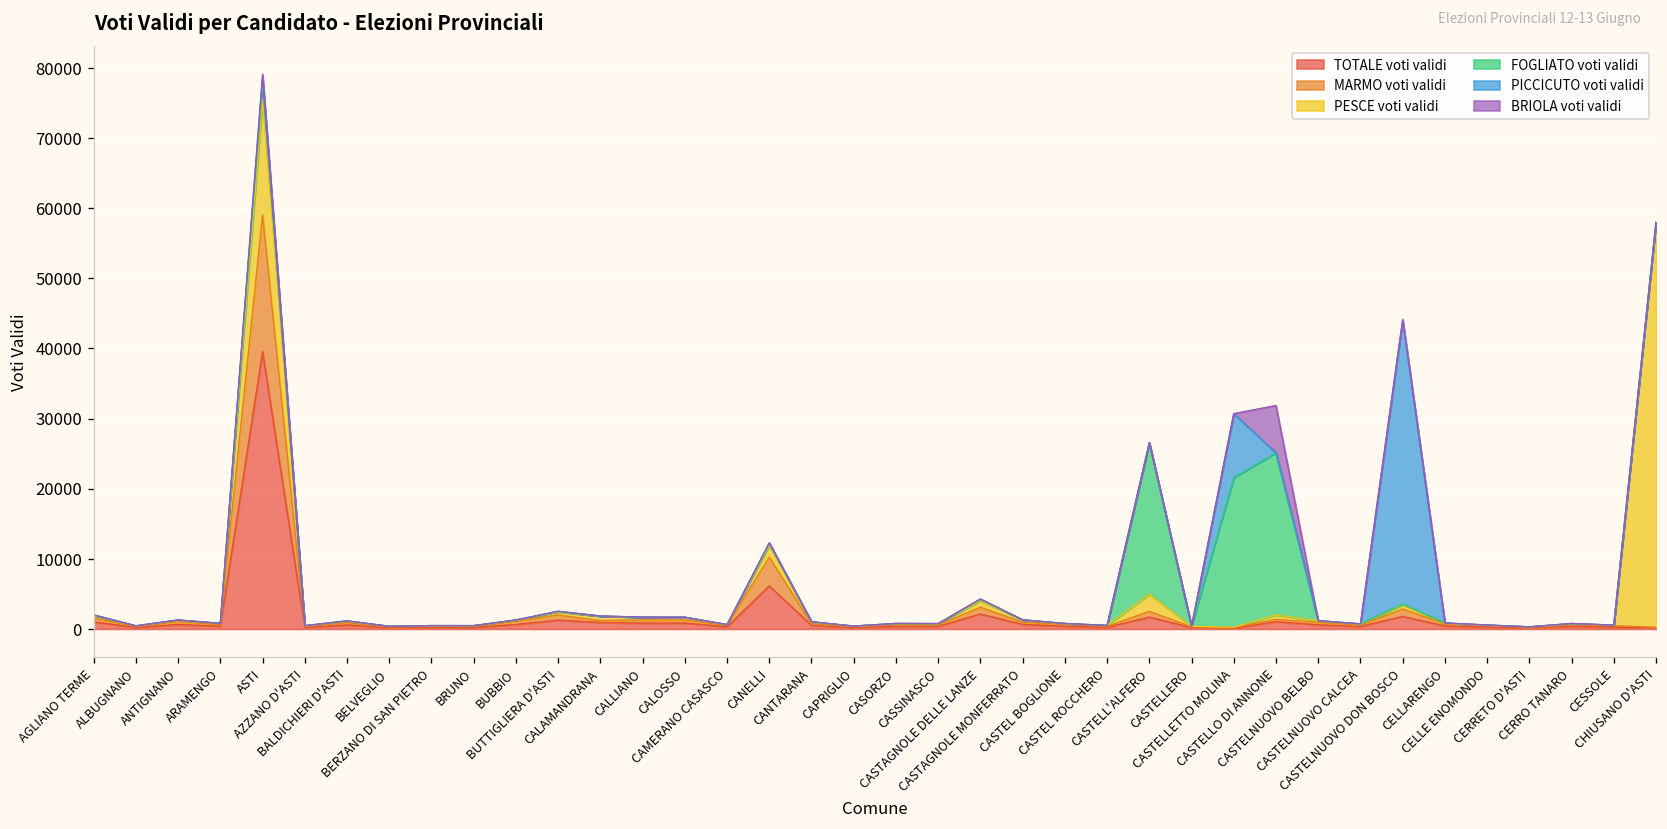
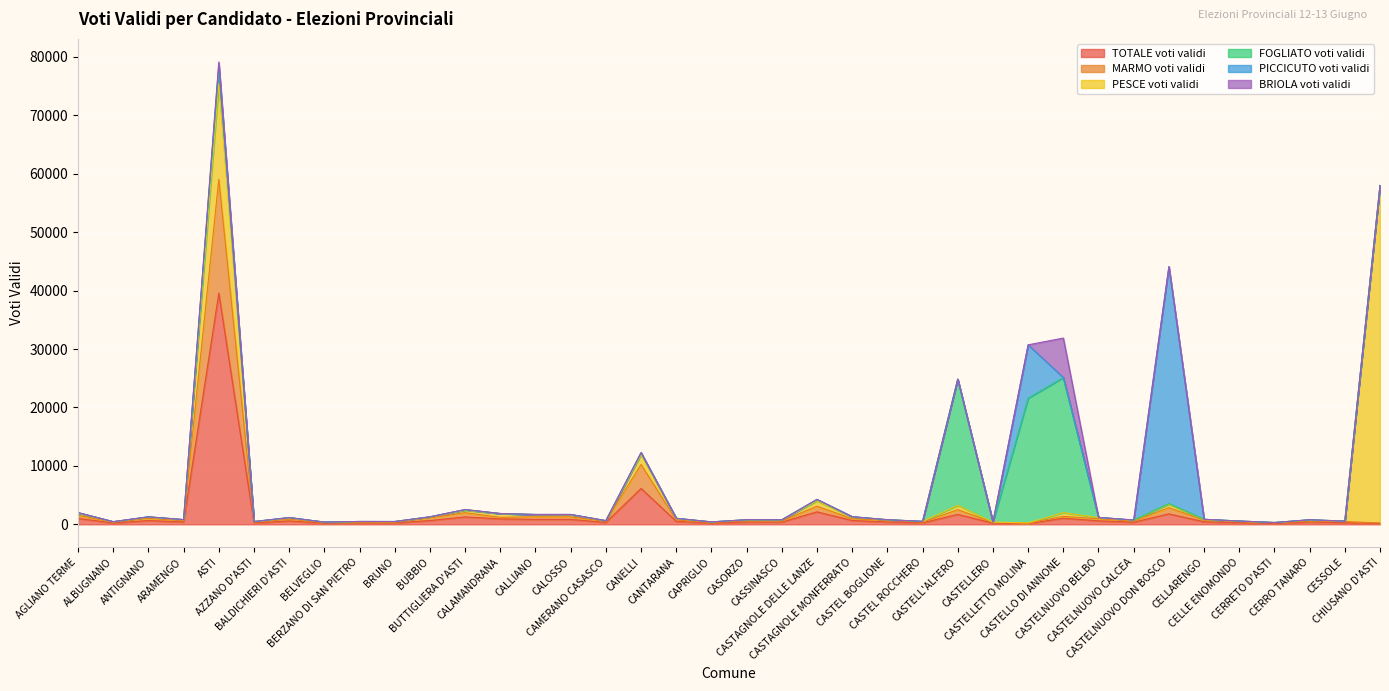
  {
    "PESCE voti validi": {
      "ASTI": 16000,
-     "CASTELL'ALFERO": 2000,
+     "CASTELL'ALFERO": 1000,
      "CASTELLO DI ANNONE": 1000
    },
    "FOGLIATO voti validi": {
      "ASTI": 3000,
      "CASTELLETTO MOLINA": 21000
    },
    "BRIOLA voti validi": {
      "CASTELLO DI ANNONE": 7000
    }
  }
